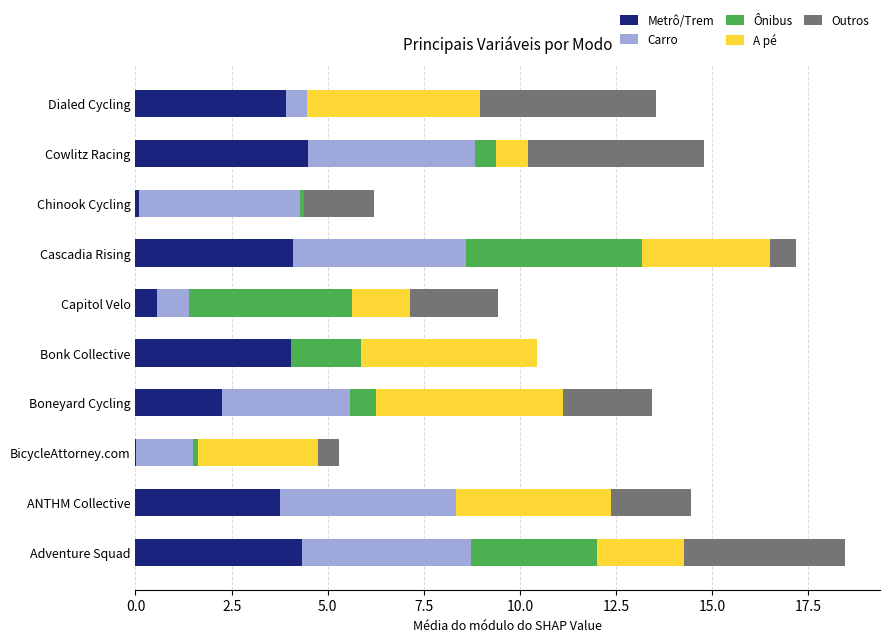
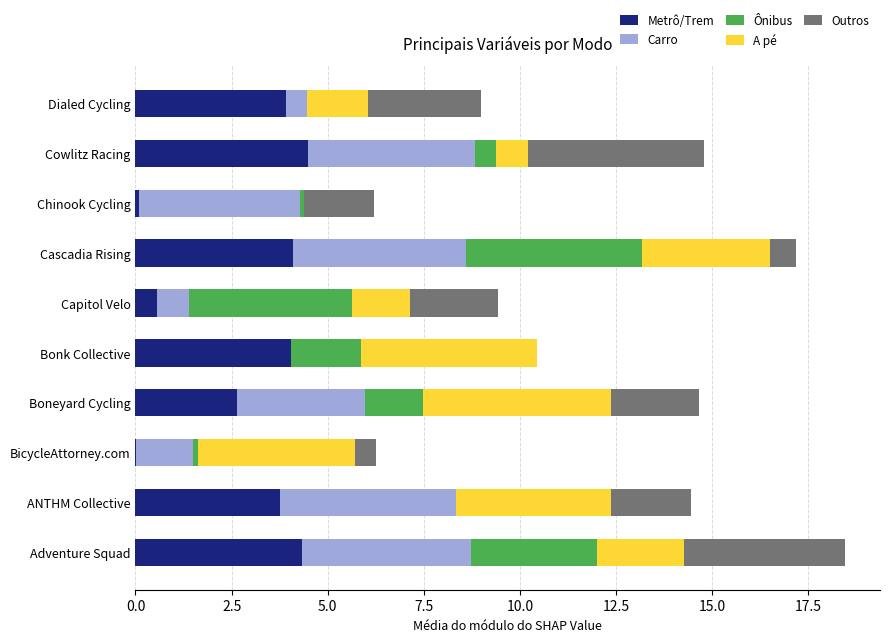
  {
    "Metrô/Trem": {
      "Dialed Cycling": 3.9,
      "Cowlitz Racing": 4.5,
      "Chinook Cycling": 0.1,
      "Cascadia Rising": 4.1,
      "Capitol Velo": 0.6,
      "Bonk Collective": 4.0,
-     "Boneyard Cycling": 2.2,
+     "Boneyard Cycling": 2.6,
      "ANTHM Collective": 3.8,
      "Adventure Squad": 4.3
    },
    "Carro": {
      "Dialed Cycling": 0.5,
      "Cowlitz Racing": 4.3,
      "Chinook Cycling": 4.2,
      "Cascadia Rising": 4.5,
      "Capitol Velo": 0.8,
      "Boneyard Cycling": 3.3,
      "BicycleAttorney.com": 1.5,
      "ANTHM Collective": 4.6,
      "Adventure Squad": 4.4
    },
    "Ônibus": {
      "Cowlitz Racing": 0.6,
      "Chinook Cycling": 0.1,
      "Cascadia Rising": 4.6,
      "Capitol Velo": 4.2,
      "Bonk Collective": 1.8,
-     "Boneyard Cycling": 0.7,
+     "Boneyard Cycling": 1.5,
      "BicycleAttorney.com": 0.1,
      "Adventure Squad": 3.3
    },
    "A pé": {
-     "Dialed Cycling": 4.5,
+     "Dialed Cycling": 1.6,
      "Cowlitz Racing": 0.8,
      "Cascadia Rising": 3.3,
      "Capitol Velo": 1.5,
      "Bonk Collective": 4.6,
      "Boneyard Cycling": 4.9,
-     "BicycleAttorney.com": 3.1,
+     "BicycleAttorney.com": 4.1,
      "ANTHM Collective": 4.0,
      "Adventure Squad": 2.2
    },
    "Outros": {
-     "Dialed Cycling": 4.6,
+     "Dialed Cycling": 2.9,
      "Cowlitz Racing": 4.6,
      "Chinook Cycling": 1.8,
      "Cascadia Rising": 0.7,
      "Capitol Velo": 2.3,
      "Boneyard Cycling": 2.3,
      "BicycleAttorney.com": 0.5,
      "ANTHM Collective": 2.1,
      "Adventure Squad": 4.2
    }
  }
